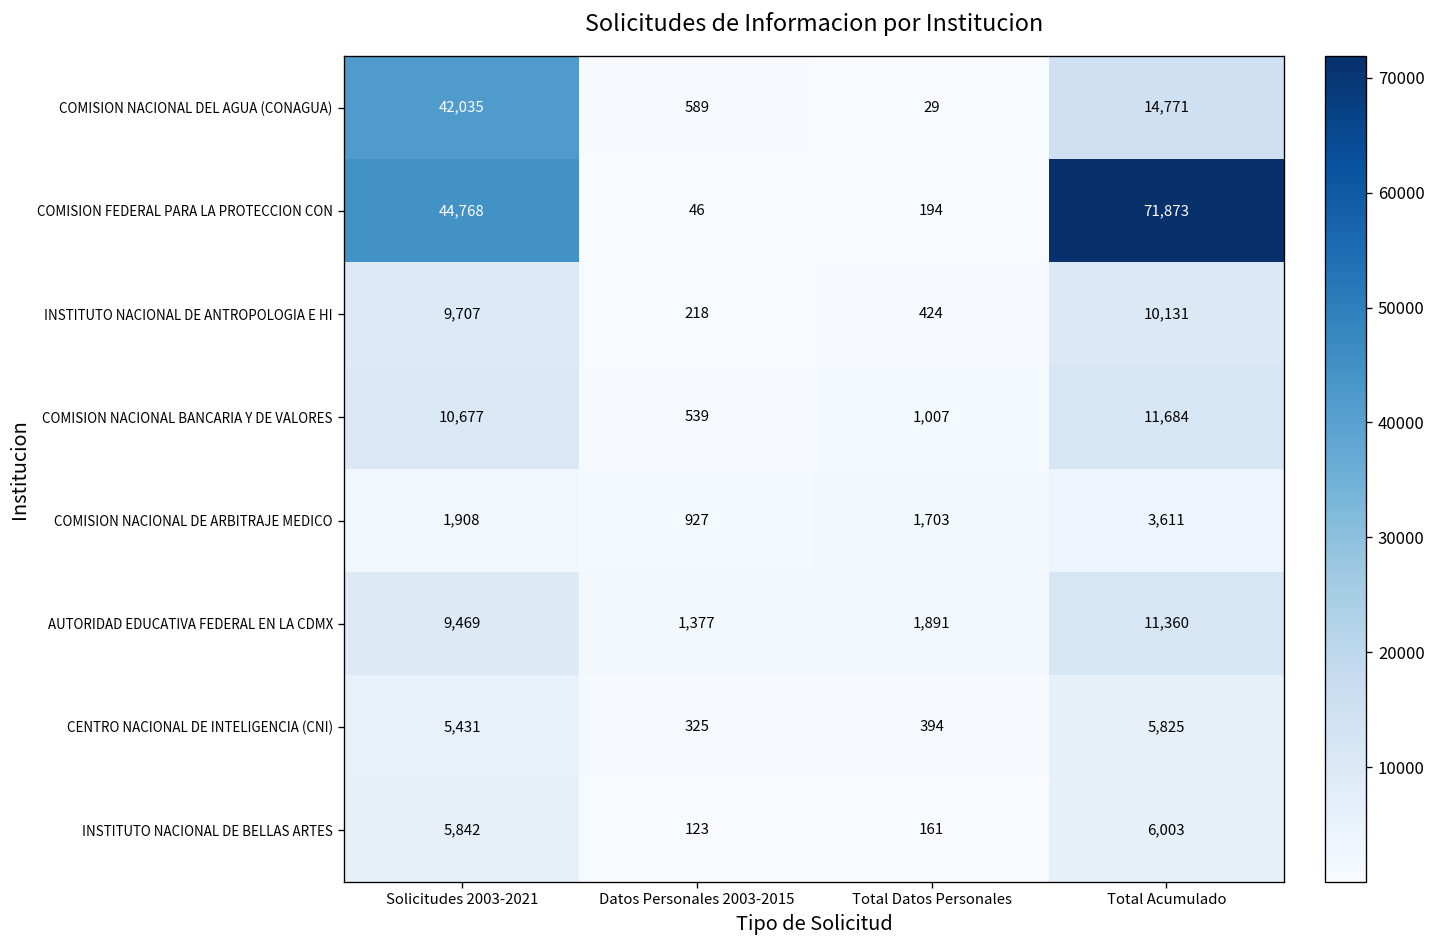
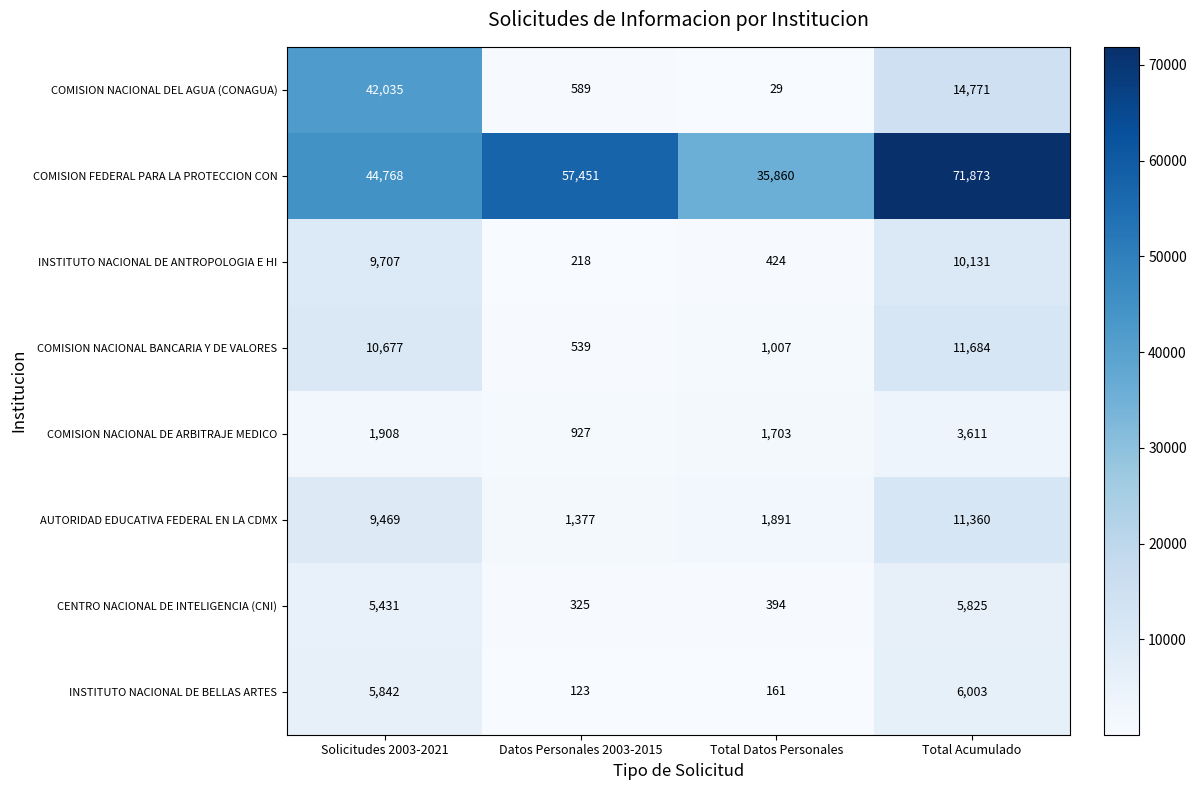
  {
    "COMISION NACIONAL DEL AGUA (CONAGUA)": {
      "Solicitudes 2003-2021": "42,035",
      "Datos Personales 2003-2015": "589",
      "Total Datos Personales": "29",
      "Total Acumulado": "14,771"
    },
    "COMISION FEDERAL PARA LA PROTECCION CON": {
      "Solicitudes 2003-2021": "44,768",
-     "Datos Personales 2003-2015": "46",
-     "Total Datos Personales": "194",
+     "Datos Personales 2003-2015": "57,451",
+     "Total Datos Personales": "35,860",
      "Total Acumulado": "71,873"
    },
    "INSTITUTO NACIONAL DE ANTROPOLOGIA E HI": {
      "Solicitudes 2003-2021": "9,707",
      "Datos Personales 2003-2015": "218",
      "Total Datos Personales": "424",
      "Total Acumulado": "10,131"
    },
    "COMISION NACIONAL BANCARIA Y DE VALORES": {
      "Solicitudes 2003-2021": "10,677",
      "Datos Personales 2003-2015": "539",
      "Total Datos Personales": "1,007",
      "Total Acumulado": "11,684"
    },
    "COMISION NACIONAL DE ARBITRAJE MEDICO": {
      "Solicitudes 2003-2021": "1,908",
      "Datos Personales 2003-2015": "927",
      "Total Datos Personales": "1,703",
      "Total Acumulado": "3,611"
    },
    "AUTORIDAD EDUCATIVA FEDERAL EN LA CDMX": {
      "Solicitudes 2003-2021": "9,469",
      "Datos Personales 2003-2015": "1,377",
      "Total Datos Personales": "1,891",
      "Total Acumulado": "11,360"
    },
    "CENTRO NACIONAL DE INTELIGENCIA (CNI)": {
      "Solicitudes 2003-2021": "5,431",
      "Datos Personales 2003-2015": "325",
      "Total Datos Personales": "394",
      "Total Acumulado": "5,825"
    },
    "INSTITUTO NACIONAL DE BELLAS ARTES": {
      "Solicitudes 2003-2021": "5,842",
      "Datos Personales 2003-2015": "123",
      "Total Datos Personales": "161",
      "Total Acumulado": "6,003"
    }
  }
